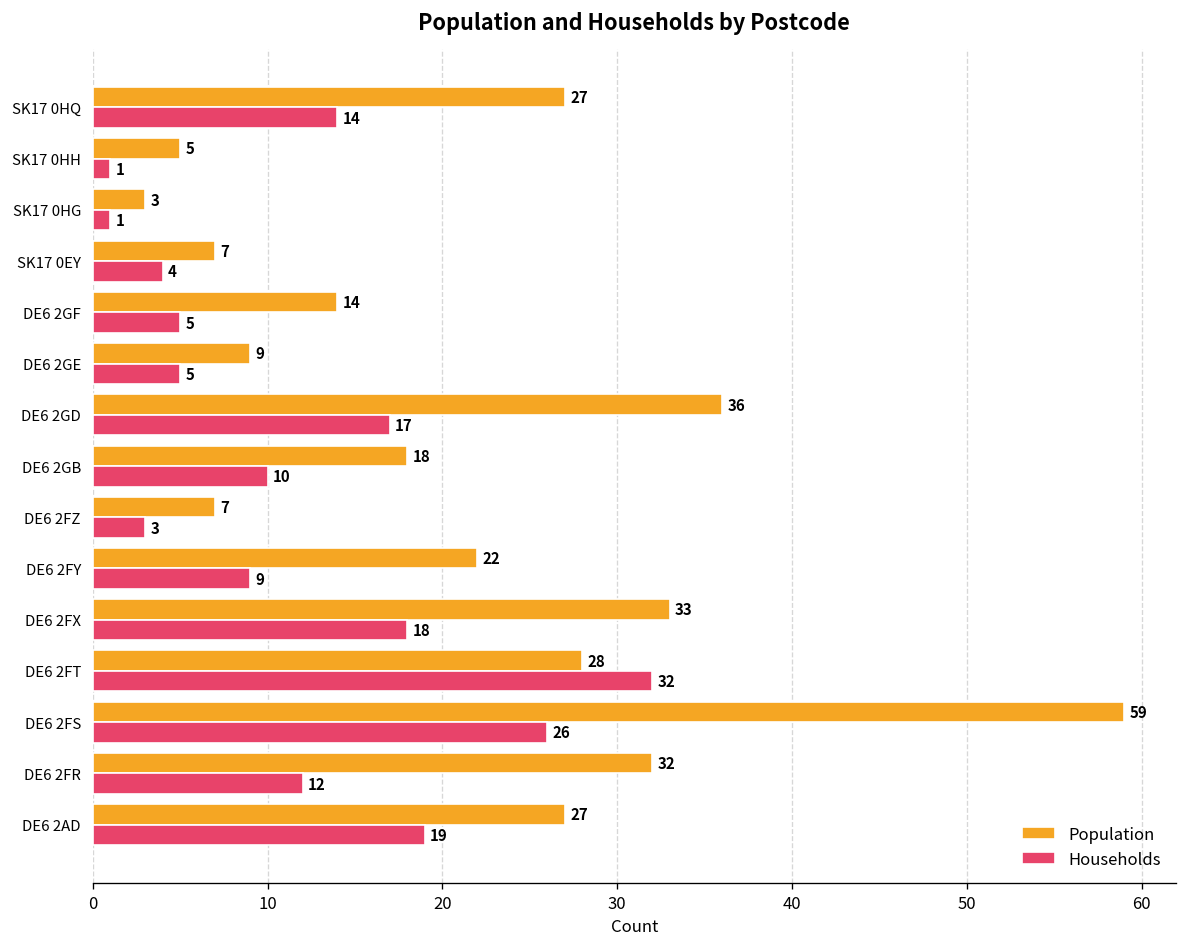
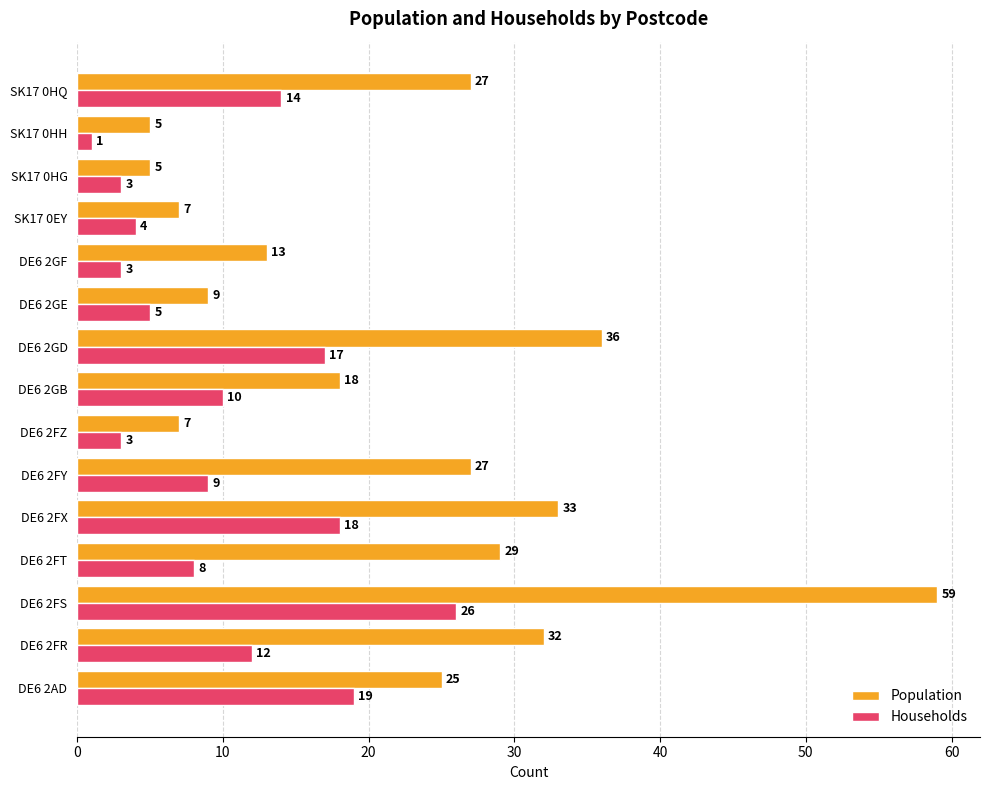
  {
    "Population": {
      "SK17 0HQ": 27,
      "SK17 0HH": 5,
-     "SK17 0HG": 3,
+     "SK17 0HG": 5,
      "SK17 0EY": 7,
-     "DE6 2GF": 14,
+     "DE6 2GF": 13,
      "DE6 2GE": 9,
      "DE6 2GD": 36,
      "DE6 2GB": 18,
      "DE6 2FZ": 7,
-     "DE6 2FY": 22,
+     "DE6 2FY": 27,
      "DE6 2FX": 33,
-     "DE6 2FT": 28,
+     "DE6 2FT": 29,
      "DE6 2FS": 59,
      "DE6 2FR": 32,
-     "DE6 2AD": 27
+     "DE6 2AD": 25
    },
    "Households": {
      "SK17 0HQ": 14,
      "SK17 0HH": 1,
-     "SK17 0HG": 1,
+     "SK17 0HG": 3,
      "SK17 0EY": 4,
-     "DE6 2GF": 5,
+     "DE6 2GF": 3,
      "DE6 2GE": 5,
      "DE6 2GD": 17,
      "DE6 2GB": 10,
      "DE6 2FZ": 3,
      "DE6 2FY": 9,
      "DE6 2FX": 18,
-     "DE6 2FT": 32,
+     "DE6 2FT": 8,
      "DE6 2FS": 26,
      "DE6 2FR": 12,
      "DE6 2AD": 19
    }
  }
